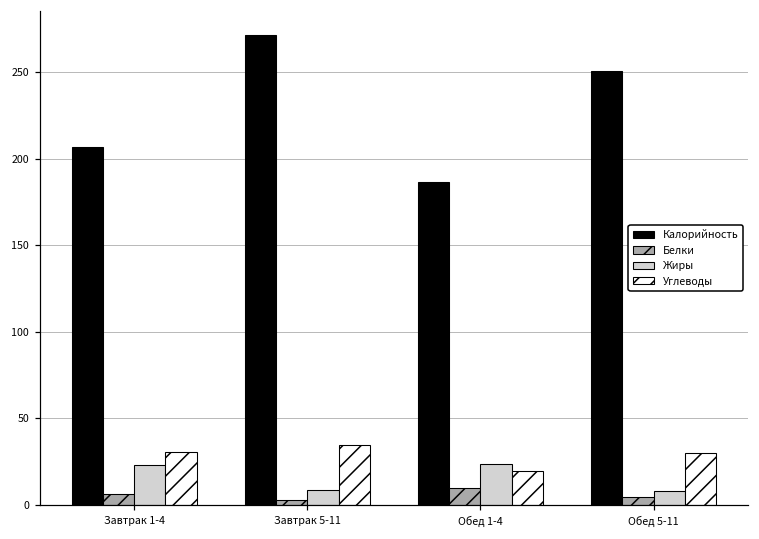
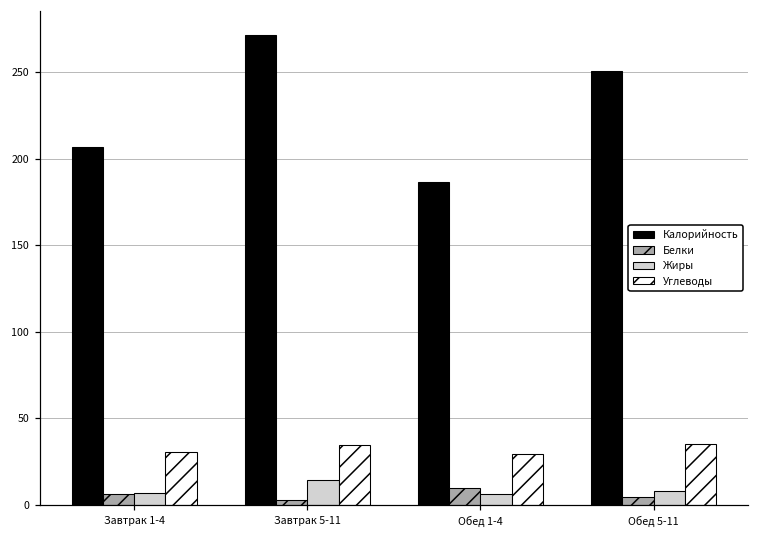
  {
    "Калорийность": {
      "Завтрак 1-4": 207,
      "Завтрак 5-11": 272,
      "Обед 1-4": 187,
      "Обед 5-11": 251
    },
    "Белки": {
      "Завтрак 1-4": 6,
      "Завтрак 5-11": 3,
      "Обед 1-4": 10,
      "Обед 5-11": 5
    },
    "Жиры": {
-     "Завтрак 1-4": 23,
-     "Завтрак 5-11": 9,
-     "Обед 1-4": 24,
+     "Завтрак 1-4": 7,
+     "Завтрак 5-11": 15,
+     "Обед 1-4": 7,
      "Обед 5-11": 8
    },
    "Углеводы": {
      "Завтрак 1-4": 31,
      "Завтрак 5-11": 35,
-     "Обед 1-4": 20,
-     "Обед 5-11": 30
+     "Обед 1-4": 29,
+     "Обед 5-11": 35
    }
  }
